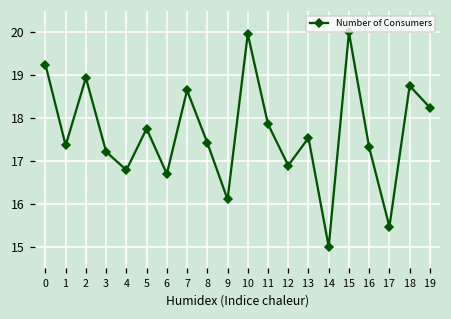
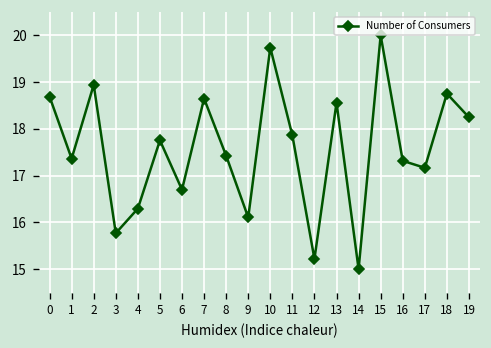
  {
-   "0": 19.3,
+   "0": 18.7,
    "1": 17.4,
    "2": 18.9,
-   "3": 17.2,
-   "4": 16.8,
+   "3": 15.8,
+   "4": 16.3,
    "5": 17.8,
    "6": 16.7,
    "7": 18.6,
    "8": 17.4,
    "9": 16.1,
-   "10": 20.0,
+   "10": 19.7,
    "11": 17.9,
-   "12": 16.9,
-   "13": 17.5,
+   "12": 15.2,
+   "13": 18.6,
    "14": 15.0,
    "16": 17.3,
-   "17": 15.5,
+   "17": 17.2,
    "18": 18.8,
    "19": 18.2
  }
